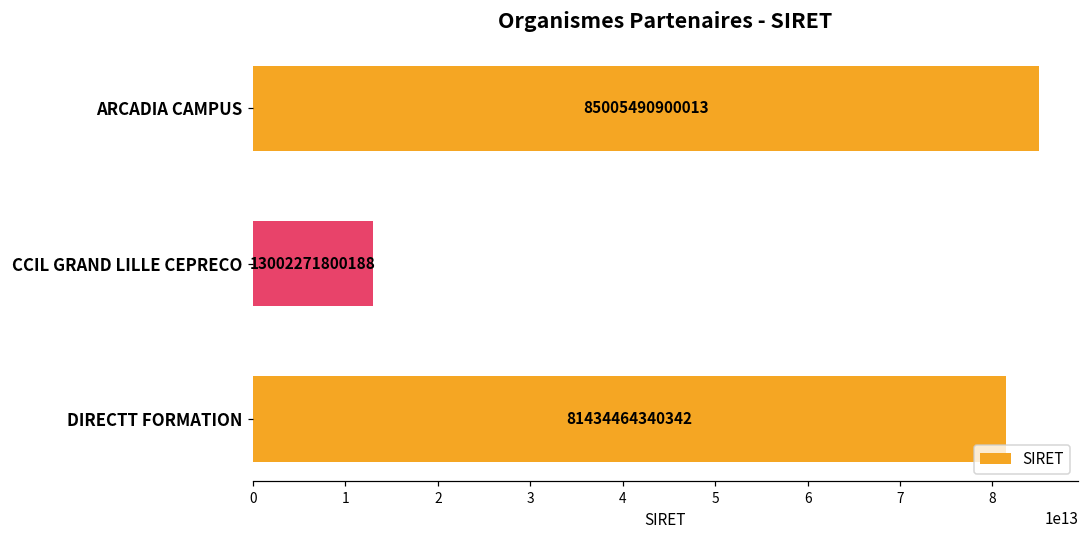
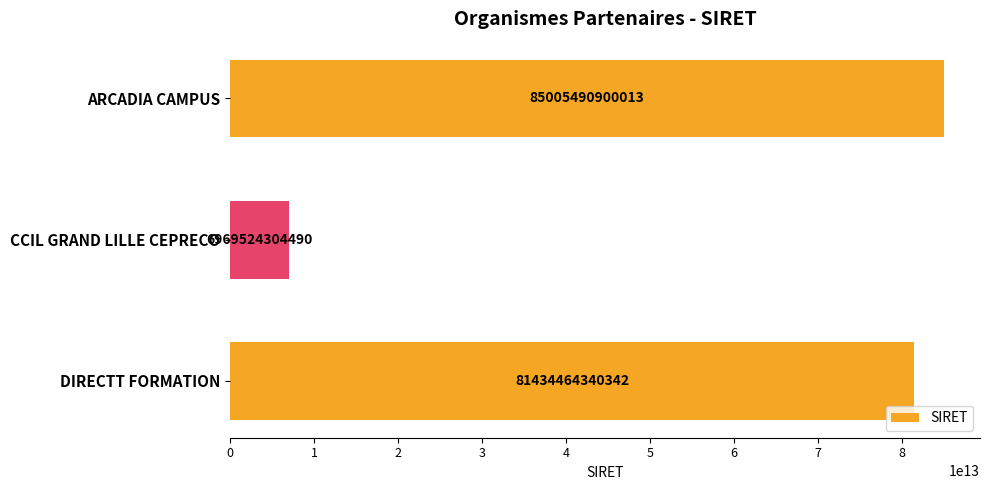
  {
    "ARCADIA CAMPUS": 85005490900013,
-   "CCIL GRAND LILLE CEPRECO": 13002271800188,
+   "CCIL GRAND LILLE CEPRECO": 6969524304490,
    "DIRECTT FORMATION": 81434464340342
  }
